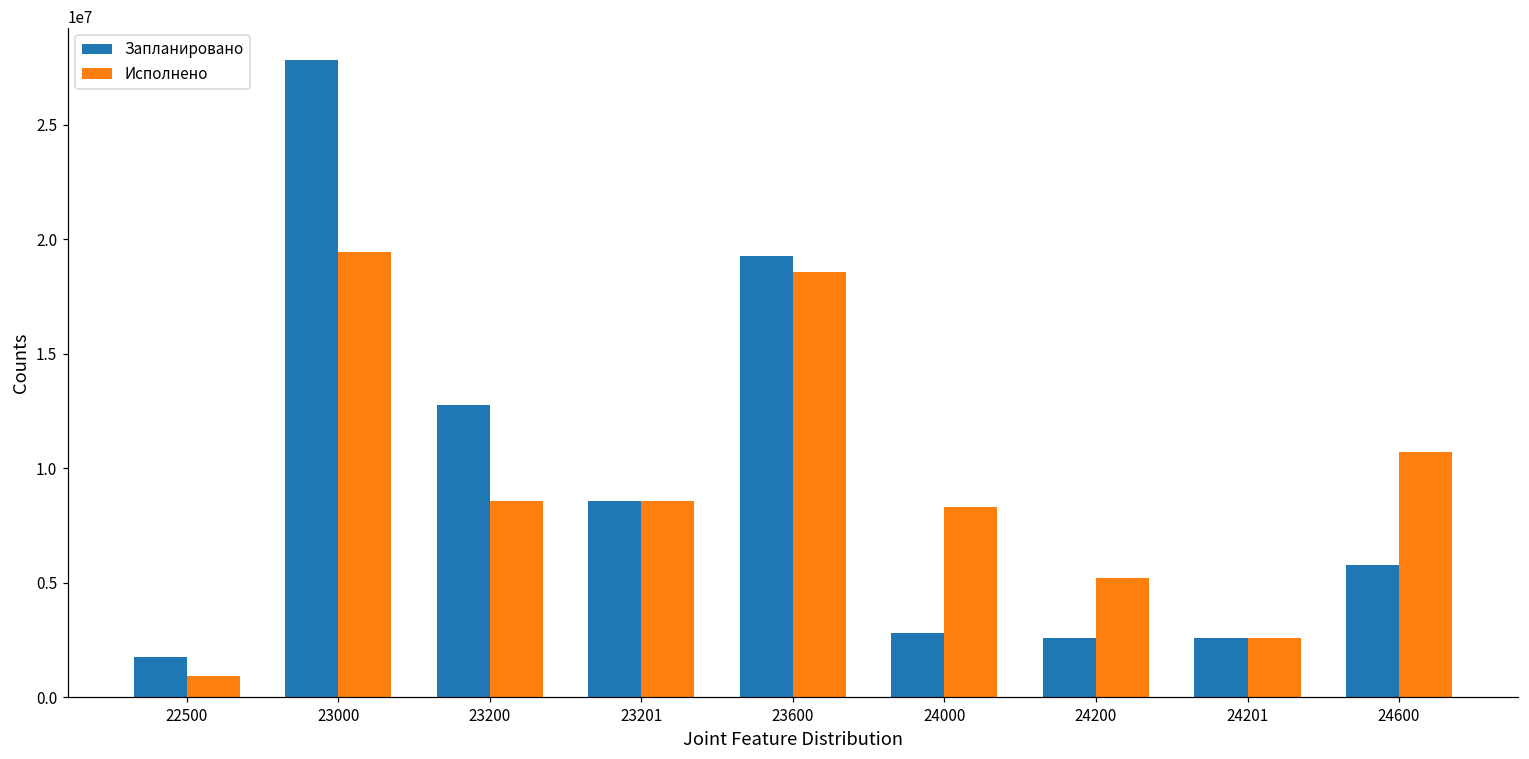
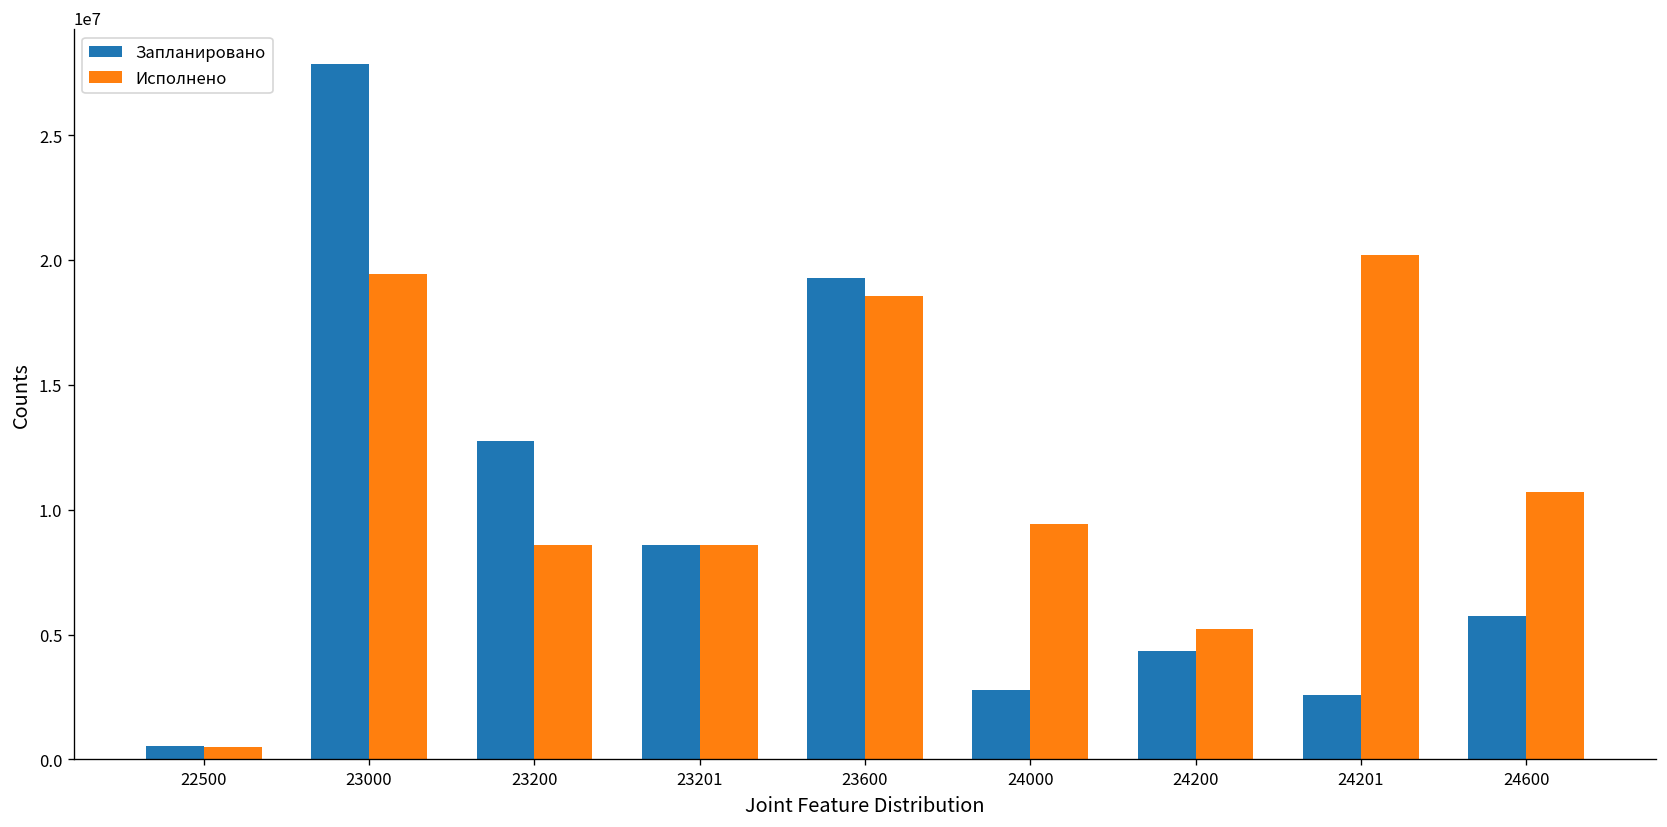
  {
    "Запланировано": {
-     "22500": 1700000,
+     "22500": 600000,
      "23000": 27800000,
      "23200": 12800000,
      "23201": 8600000,
      "23600": 19300000,
      "24000": 2800000,
-     "24200": 2600000,
+     "24200": 4300000,
      "24201": 2600000,
      "24600": 5800000
    },
    "Исполнено": {
-     "22500": 900000,
+     "22500": 500000,
      "23000": 19400000,
      "23200": 8600000,
      "23201": 8600000,
      "23600": 18600000,
-     "24000": 8300000,
+     "24000": 9400000,
      "24200": 5200000,
-     "24201": 2600000,
+     "24201": 20200000,
      "24600": 10700000
    }
  }
